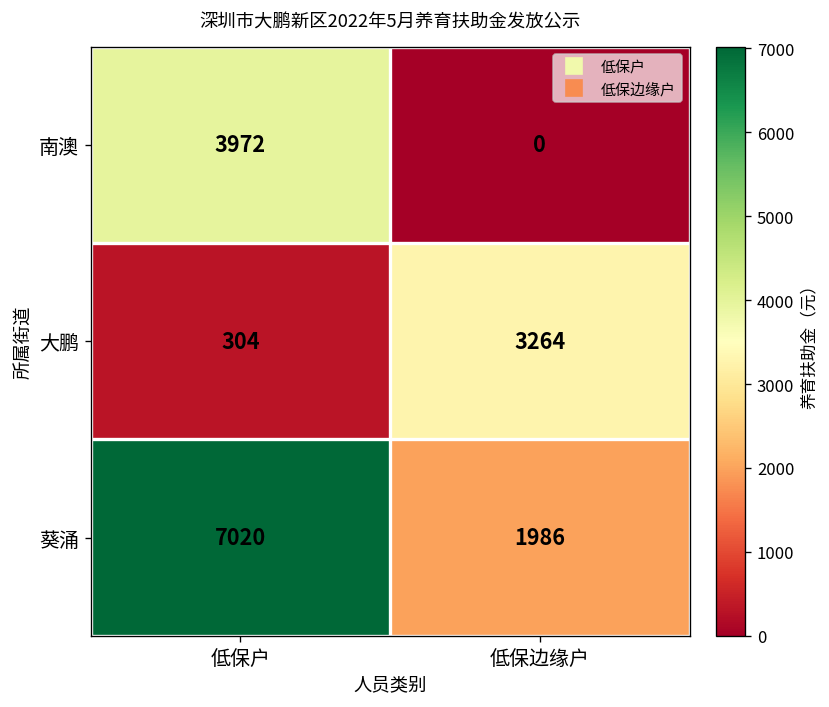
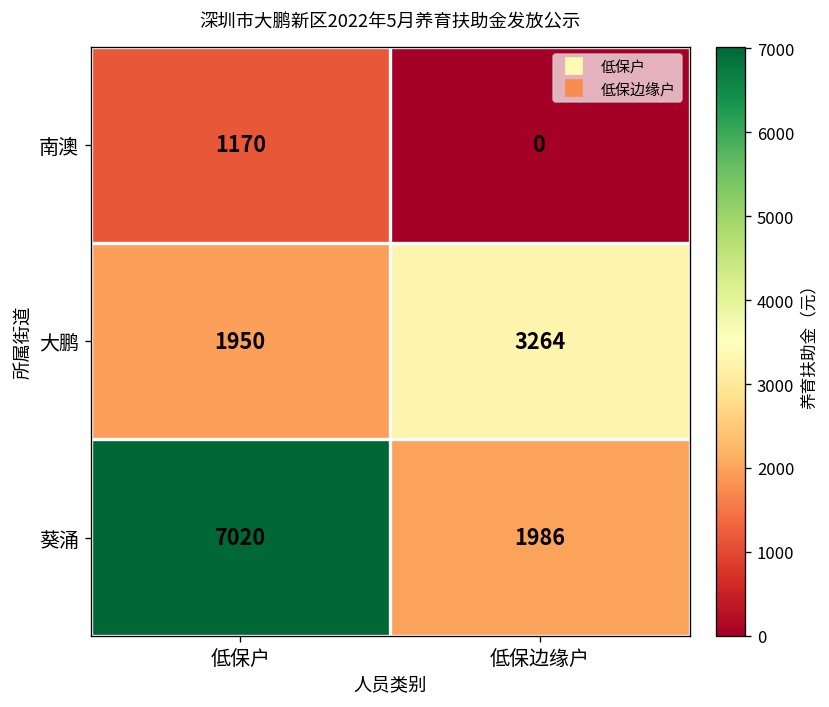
  {
    "南澳": {
-     "低保户": 3972,
+     "低保户": 1170,
      "低保边缘户": 0
    },
    "大鹏": {
-     "低保户": 304,
+     "低保户": 1950,
      "低保边缘户": 3264
    },
    "葵涌": {
      "低保户": 7020,
      "低保边缘户": 1986
    }
  }
